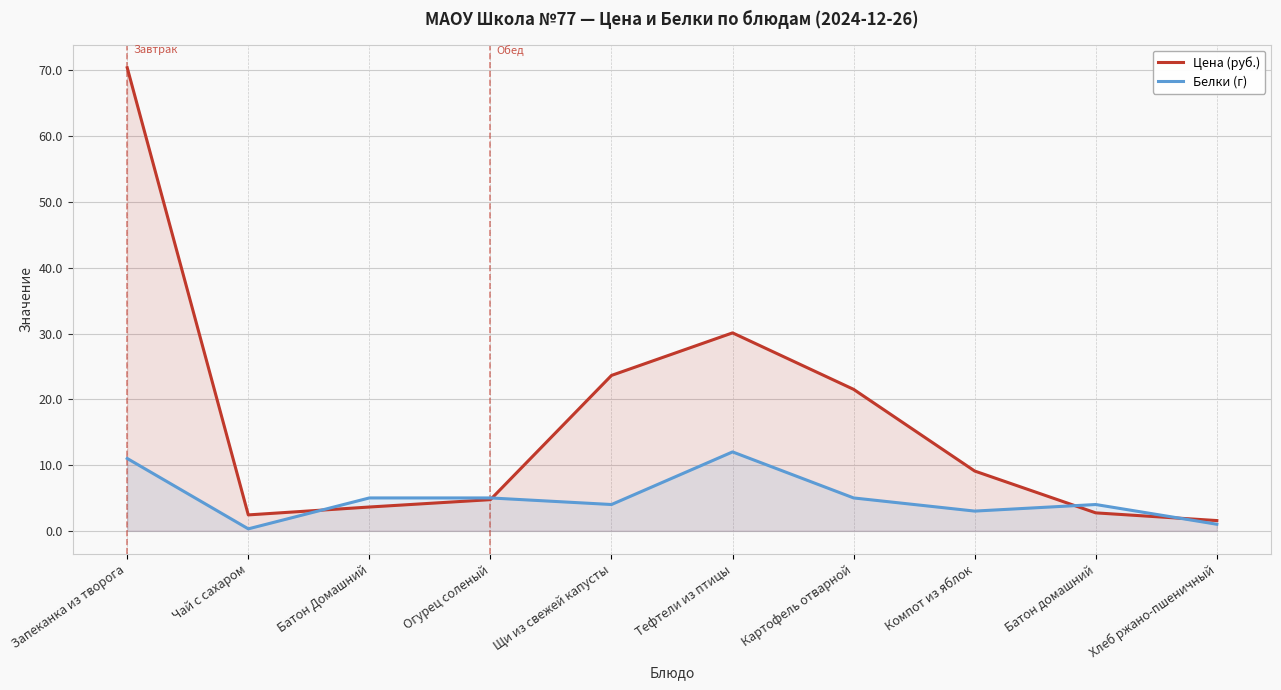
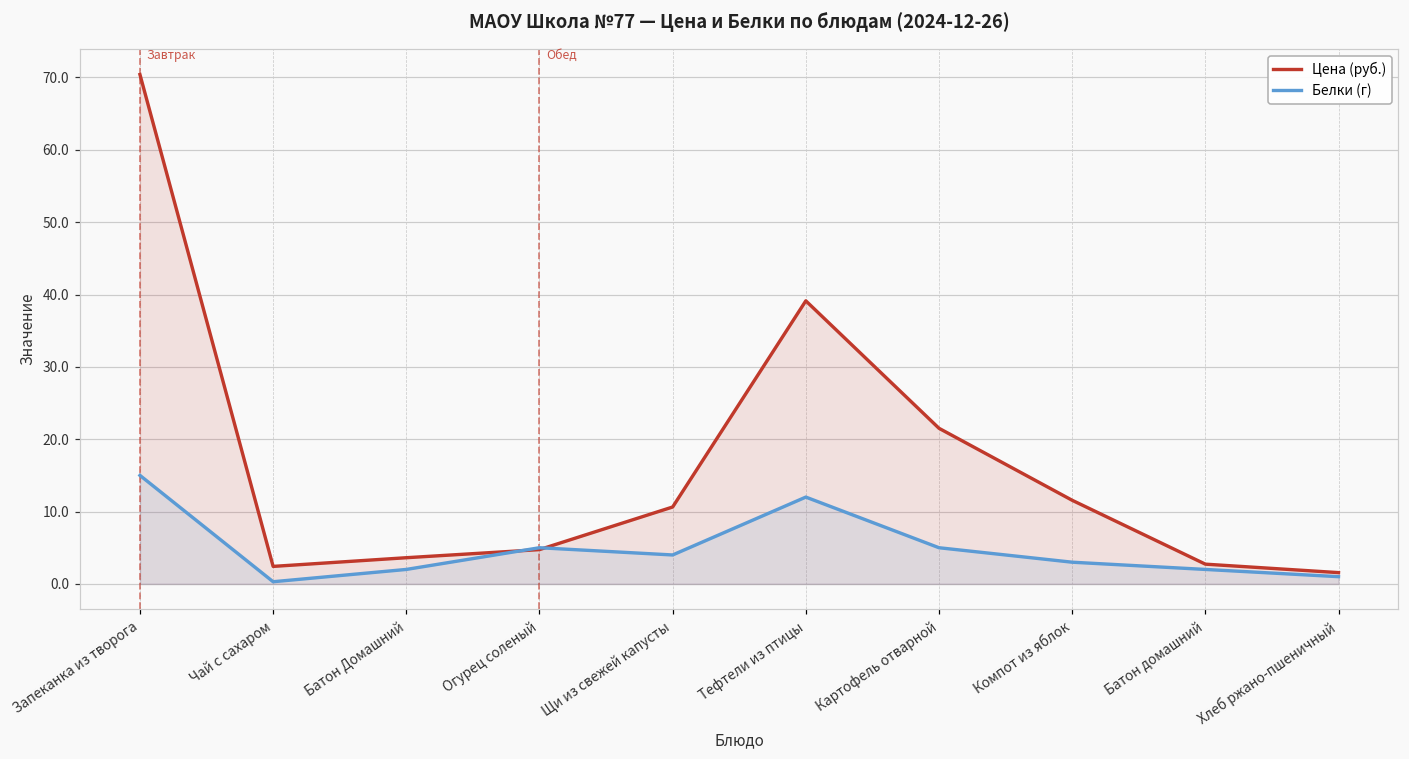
  {
    "Цена (руб.)": {
      "Запеканка из творога": 70,
      "Чай с сахаром": 2,
      "Батон Домашний": 4,
-     "Щи из свежей капусты": 24,
-     "Тефтели из птицы": 30,
+     "Щи из свежей капусты": 11,
+     "Тефтели из птицы": 39,
      "Картофель отварной": 22,
-     "Компот из яблок": 9,
+     "Компот из яблок": 12,
      "Батон домашний": 3,
      "Хлеб ржано-пшеничный": 2
    },
    "Белки (г)": {
-     "Запеканка из творога": 11,
+     "Запеканка из творога": 15,
      "Чай с сахаром": 0,
-     "Батон Домашний": 5,
+     "Батон Домашний": 2,
      "Щи из свежей капусты": 4,
      "Тефтели из птицы": 12,
      "Картофель отварной": 5,
      "Компот из яблок": 3,
-     "Батон домашний": 4,
+     "Батон домашний": 2,
      "Хлеб ржано-пшеничный": 1
    }
  }
